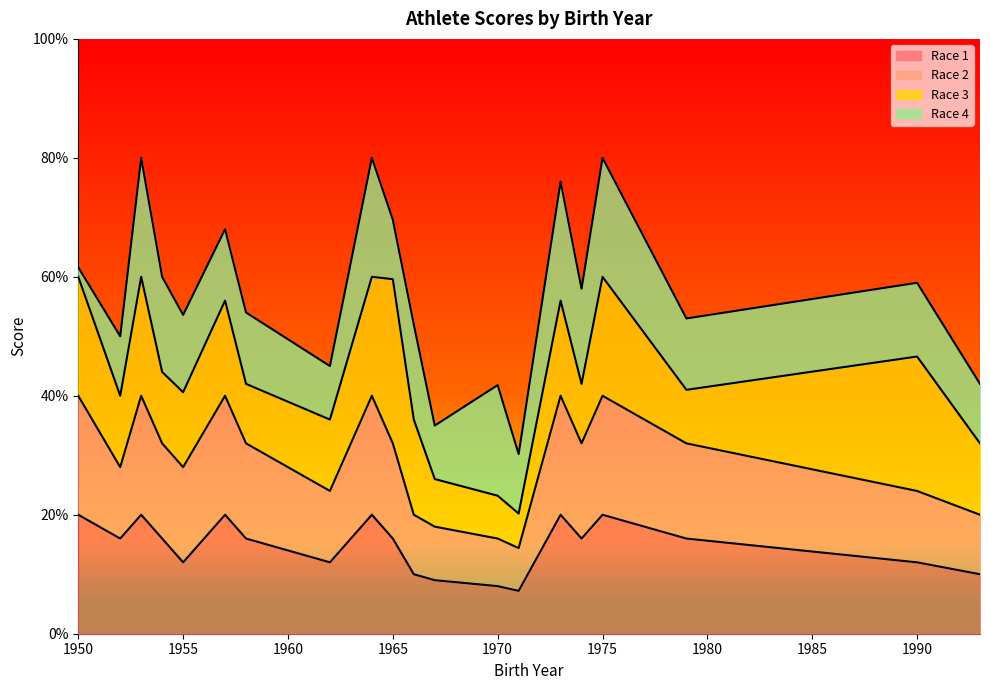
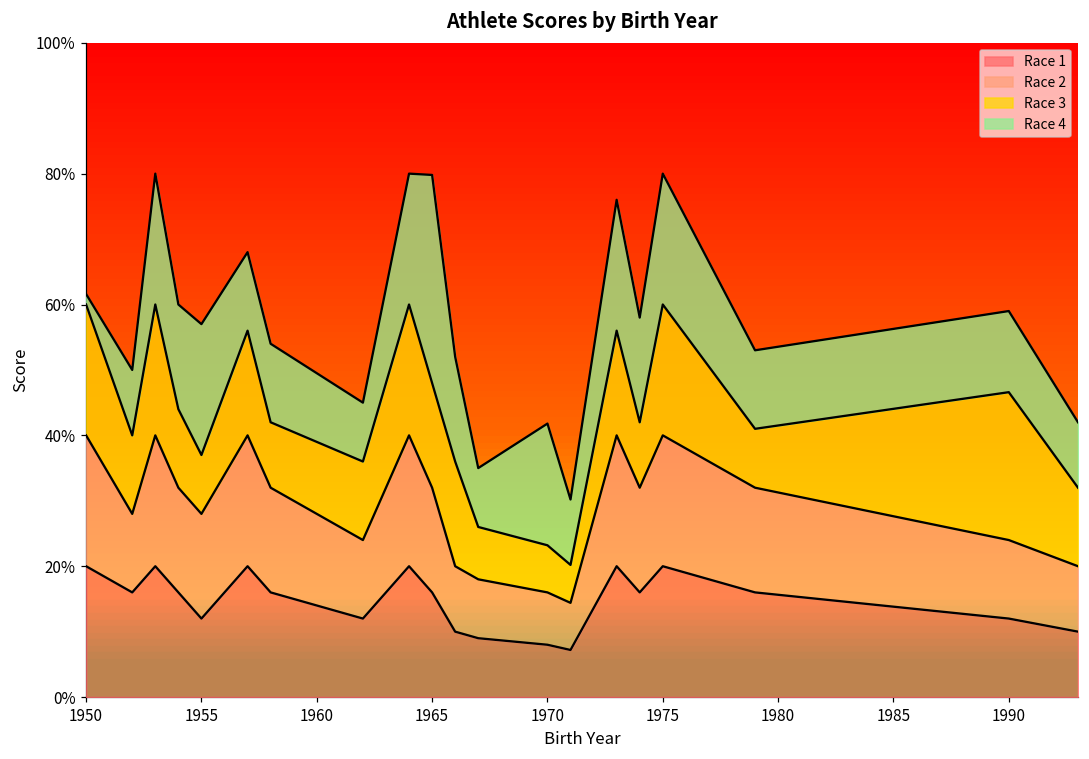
  {
    "Race 3": {
      "1950": "20%",
-     "1955": "13%",
-     "1965": "28%",
+     "1955": "9%",
+     "1965": "16%",
      "1970": "7%",
      "1975": "20%",
      "1990": "23%"
    },
    "Race 4": {
      "1950": "2%",
-     "1955": "13%",
-     "1965": "10%",
+     "1955": "20%",
+     "1965": "32%",
      "1970": "19%",
      "1975": "20%",
      "1990": "12%"
    }
  }
